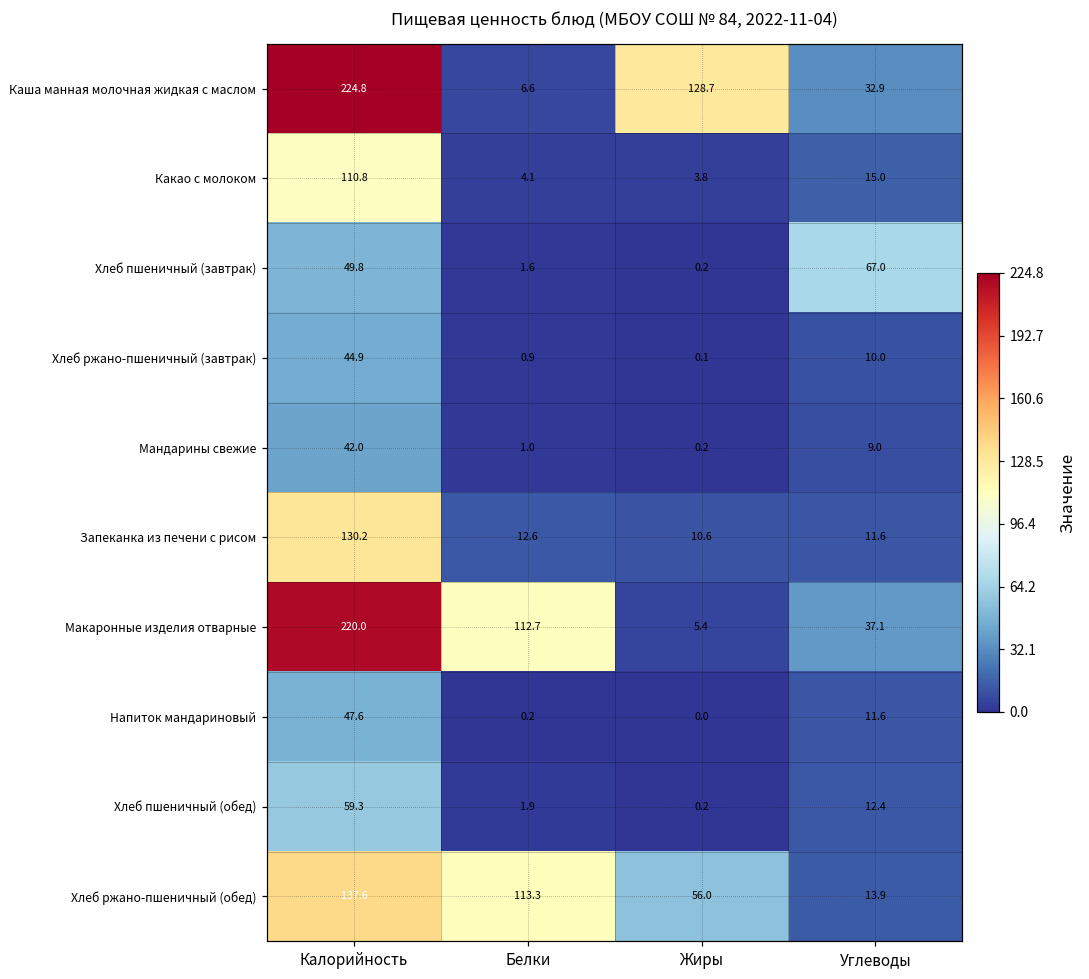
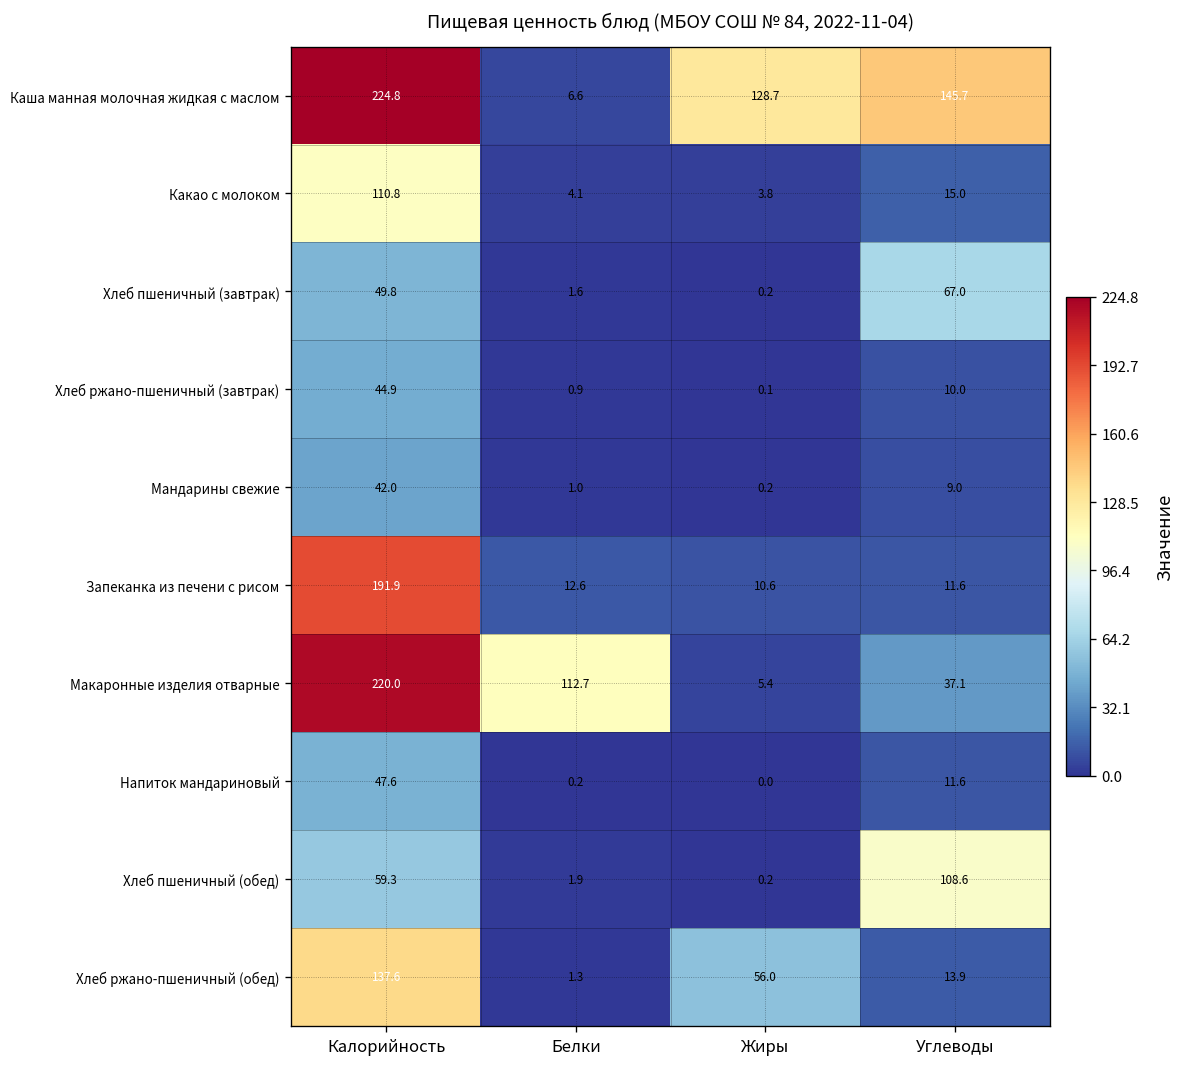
  {
    "Каша манная молочная жидкая с маслом": {
      "Калорийность": 224.8,
      "Белки": 6.6,
      "Жиры": 128.7,
-     "Углеводы": 32.9
+     "Углеводы": 145.7
    },
    "Какао с молоком": {
      "Калорийность": 110.8,
      "Белки": 4.1,
      "Жиры": 3.8,
      "Углеводы": 15.0
    },
    "Хлеб пшеничный (завтрак)": {
      "Калорийность": 49.8,
      "Белки": 1.6,
      "Жиры": 0.2,
      "Углеводы": 67.0
    },
    "Хлеб ржано-пшеничный (завтрак)": {
      "Калорийность": 44.9,
      "Белки": 0.9,
      "Жиры": 0.1,
      "Углеводы": 10.0
    },
    "Мандарины свежие": {
      "Калорийность": 42.0,
      "Белки": 1.0,
      "Жиры": 0.2,
      "Углеводы": 9.0
    },
    "Запеканка из печени с рисом": {
-     "Калорийность": 130.2,
+     "Калорийность": 191.9,
      "Белки": 12.6,
      "Жиры": 10.6,
      "Углеводы": 11.6
    },
    "Макаронные изделия отварные": {
      "Калорийность": 220.0,
      "Белки": 112.7,
      "Жиры": 5.4,
      "Углеводы": 37.1
    },
    "Напиток мандариновый": {
      "Калорийность": 47.6,
      "Белки": 0.2,
      "Жиры": 0.0,
      "Углеводы": 11.6
    },
    "Хлеб пшеничный (обед)": {
      "Калорийность": 59.3,
      "Белки": 1.9,
      "Жиры": 0.2,
-     "Углеводы": 12.4
+     "Углеводы": 108.6
    },
    "Хлеб ржано-пшеничный (обед)": {
      "Калорийность": 137.6,
-     "Белки": 113.3,
+     "Белки": 1.3,
      "Жиры": 56.0,
      "Углеводы": 13.9
    }
  }
